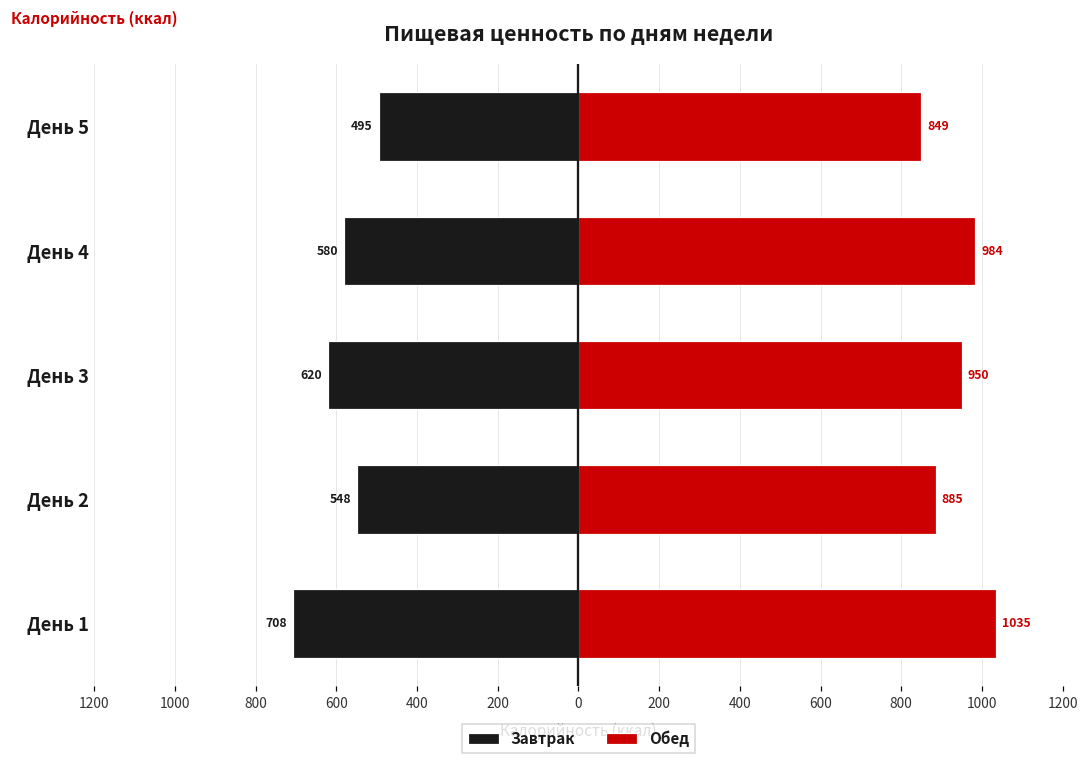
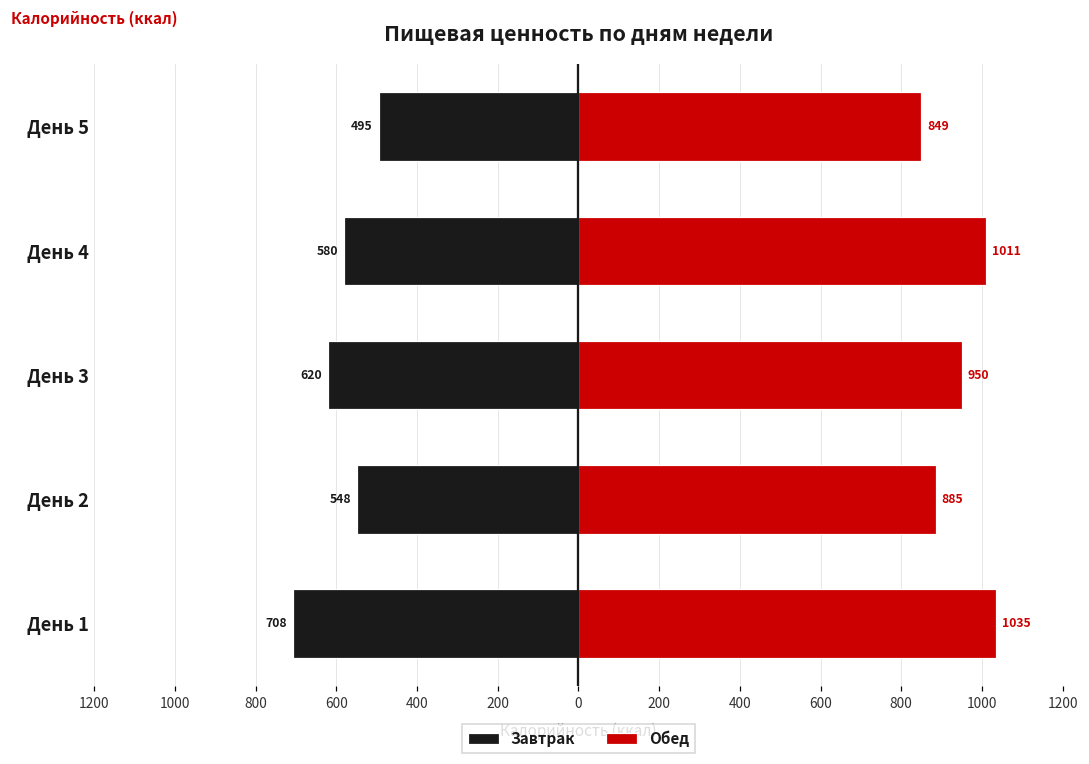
  {
    "Обед": {
      "День 5": 849,
-     "День 4": 984,
+     "День 4": 1011,
      "День 3": 950,
      "День 2": 885,
      "День 1": 1035
    }
  }
